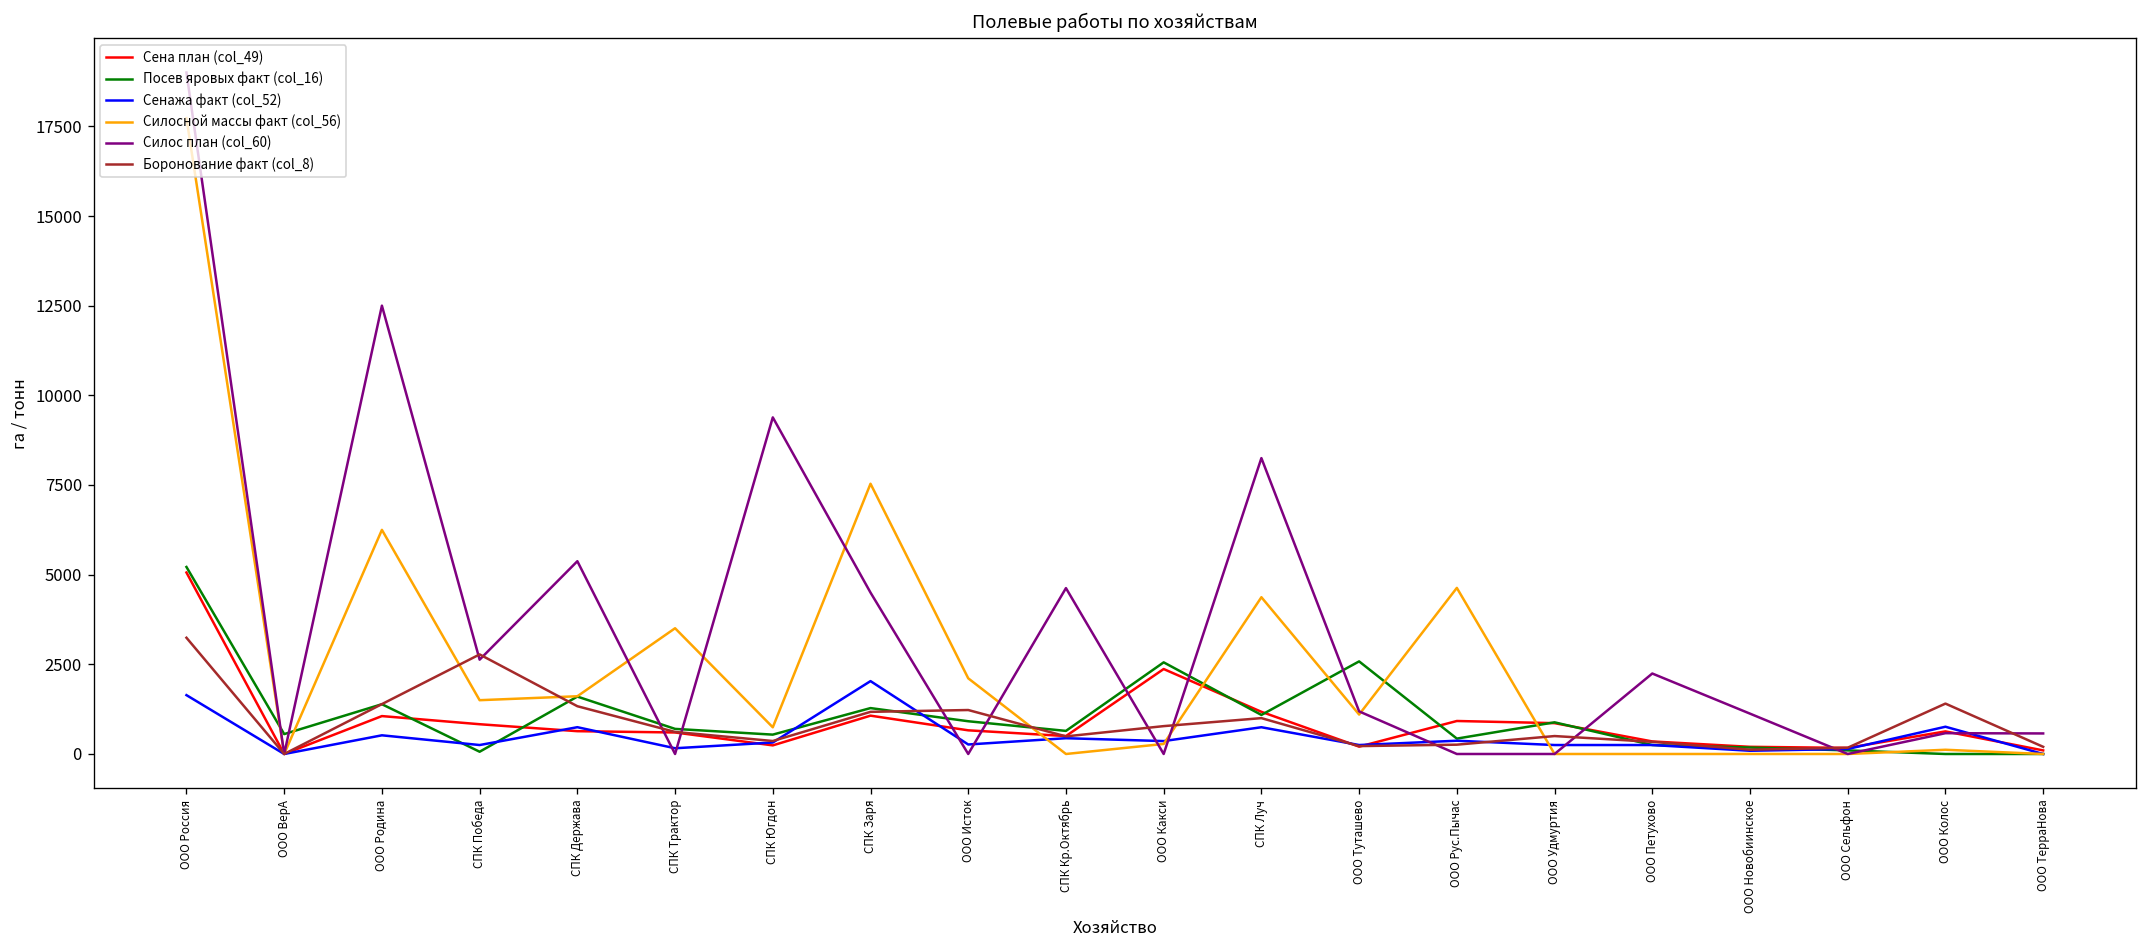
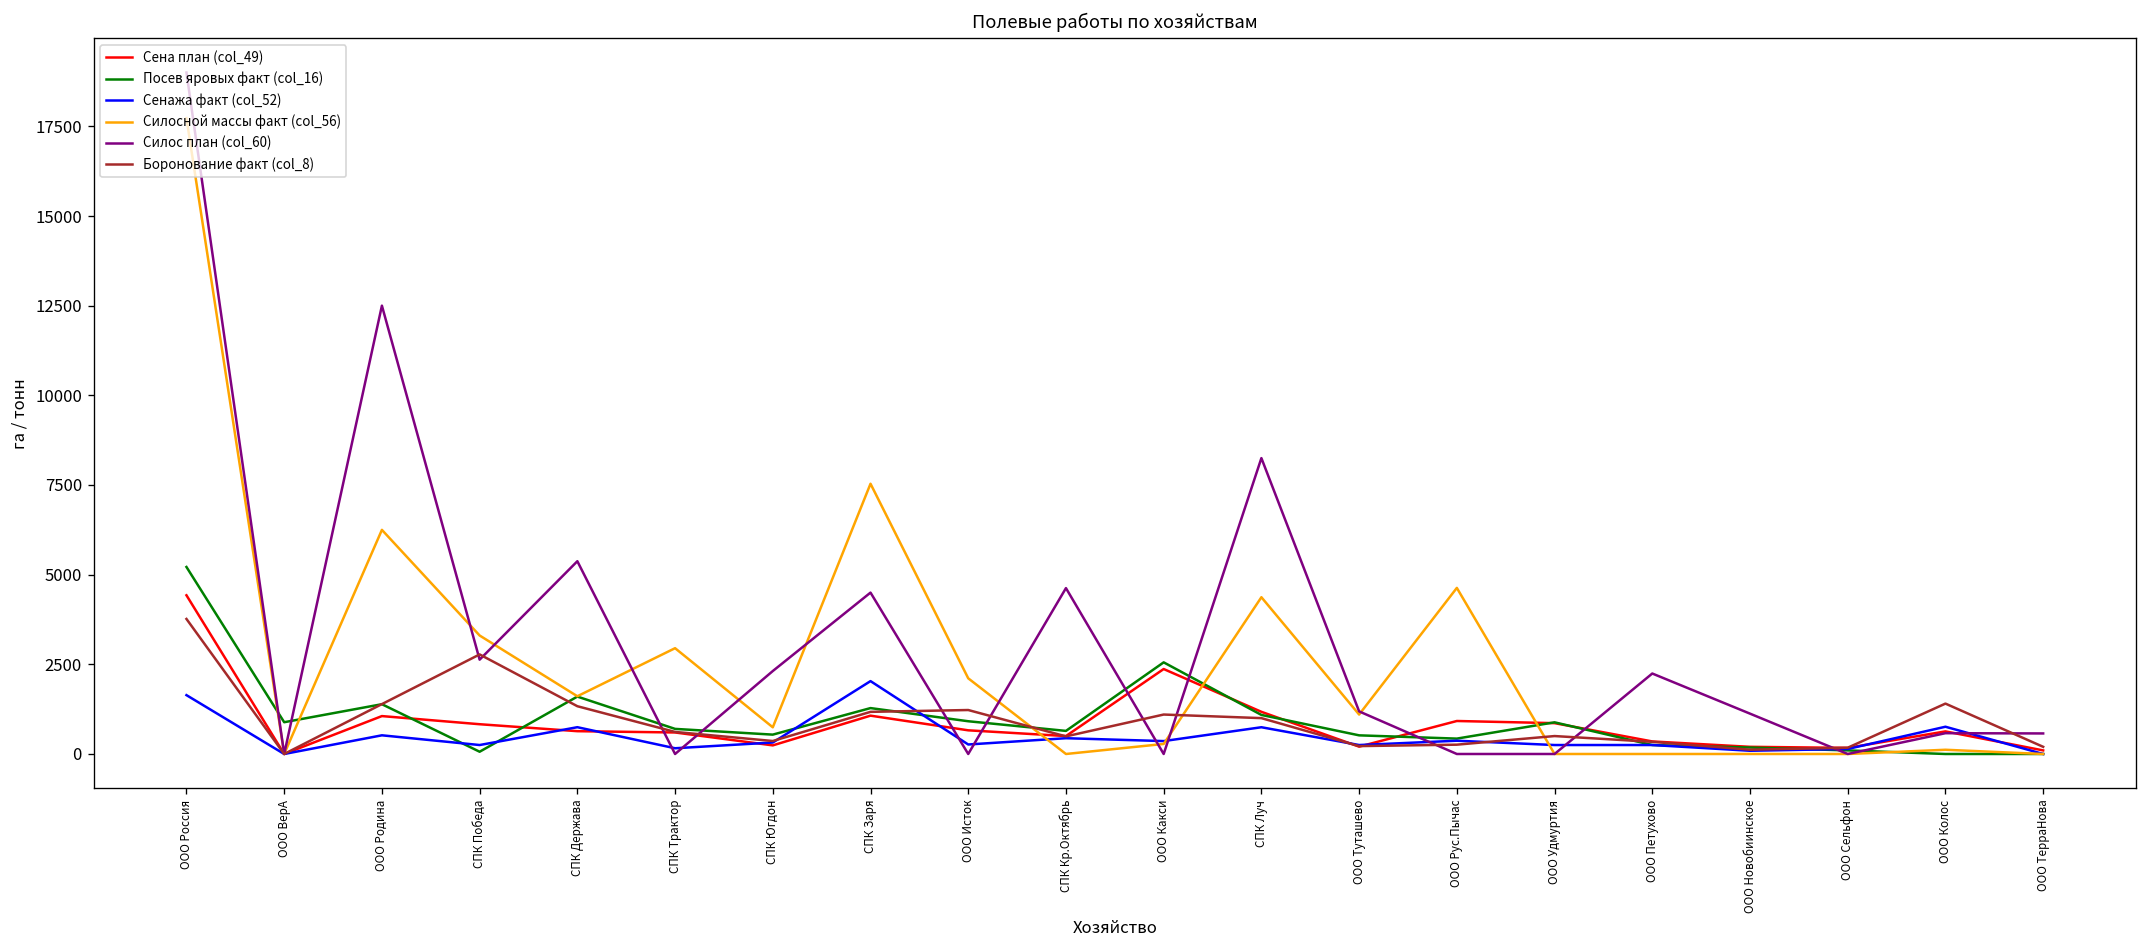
  {
    "Сена план (col_49)": {
-     "ООО Россия": 5100,
+     "ООО Россия": 4400,
      "ООО Родина": 1100,
      "СПК Победа": 800,
      "СПК Держава": 600,
      "СПК Заря": 1100,
      "ООО Исток": 700,
      "ООО Какси": 2400,
      "СПК Луч": 1200,
      "ООО Рус.Пычас": 900,
      "ООО ТерраНова": 100
    },
    "Посев яровых факт (col_16)": {
      "ООО Россия": 5200,
-     "ООО ВерА": 600,
+     "ООО ВерА": 900,
      "СПК Победа": 100,
      "СПК Югдон": 500,
      "СПК Заря": 1300,
      "ООО Исток": 900,
      "СПК Кр.Октябрь": 600,
      "ООО Какси": 2600,
      "СПК Луч": 1100,
-     "ООО Туташево": 2600,
+     "ООО Туташево": 500,
      "ООО Колос": 0
    },
    "Сенажа факт (col_52)": {
      "ООО Россия": 1600,
      "ООО Родина": 500,
      "СПК Победа": 300,
      "СПК Держава": 700,
      "СПК Трактор": 200,
      "СПК Заря": 2000,
      "ООО Исток": 300,
      "СПК Луч": 700,
      "ООО Удмуртия": 300,
      "ООО Колос": 800
    },
    "Силосной массы факт (col_56)": {
      "ООО Родина": 6200,
-     "СПК Победа": 1500,
-     "СПК Трактор": 3500,
+     "СПК Победа": 3300,
+     "СПК Трактор": 3000,
      "СПК Югдон": 700,
      "СПК Заря": 7500,
      "ООО Исток": 2100,
      "СПК Кр.Октябрь": 0,
      "СПК Луч": 4400,
      "ООО Туташево": 1100,
      "ООО Рус.Пычас": 4600,
      "ООО Петухово": 0,
      "ООО Новобиинское": 0,
      "ООО Колос": 100
    },
    "Силос план (col_60)": {
      "ООО Родина": 12500,
      "СПК Победа": 2600,
      "СПК Держава": 5400,
      "СПК Трактор": 0,
-     "СПК Югдон": 9400,
+     "СПК Югдон": 2300,
      "СПК Заря": 4500,
      "ООО Исток": 0,
      "СПК Кр.Октябрь": 4600,
      "ООО Какси": 0,
      "СПК Луч": 8300,
      "ООО Туташево": 1200,
      "ООО Рус.Пычас": 0,
      "ООО Петухово": 2200,
      "ООО Новобиинское": 1100,
      "ООО ТерраНова": 600
    },
    "Боронование факт (col_8)": {
-     "ООО Россия": 3200,
+     "ООО Россия": 3800,
      "СПК Победа": 2800,
      "СПК Держава": 1300,
      "СПК Заря": 1200,
      "ООО Исток": 1200,
-     "ООО Какси": 800,
+     "ООО Какси": 1100,
      "СПК Луч": 1000,
      "ООО Рус.Пычас": 300,
      "ООО Удмуртия": 500,
      "ООО Колос": 1400,
      "ООО ТерраНова": 200
    }
  }
